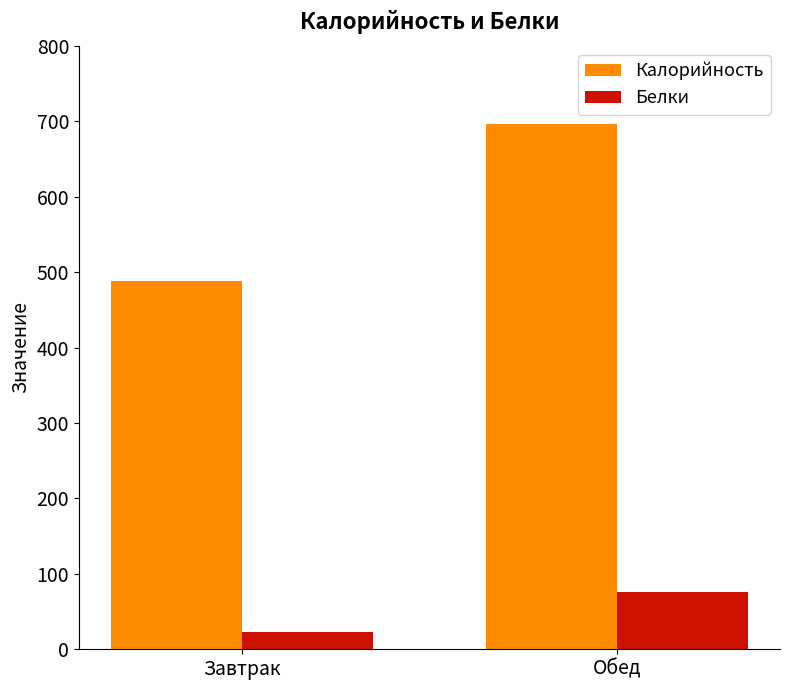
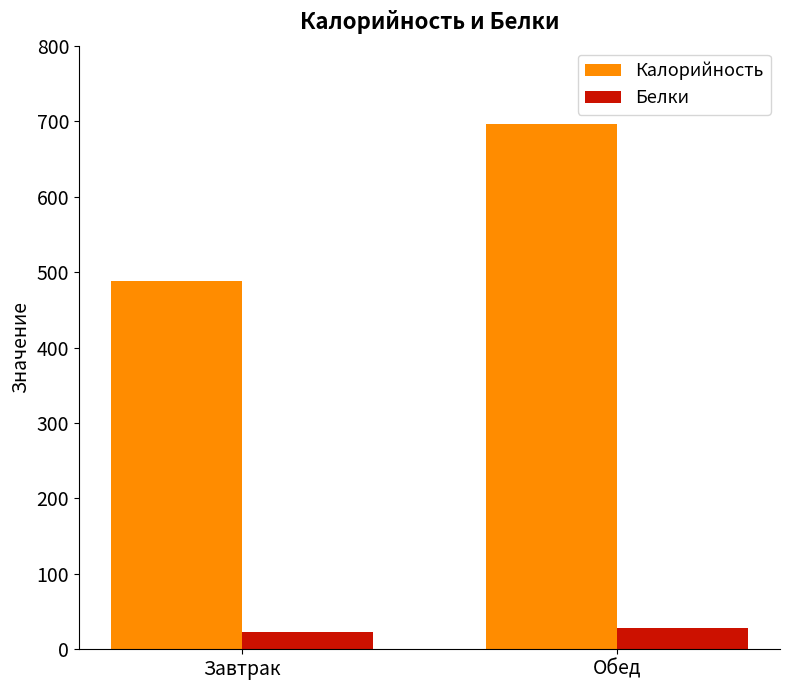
  {
    "Калорийность": {
      "Завтрак": 490,
      "Обед": 700
    },
    "Белки": {
      "Завтрак": 20,
-     "Обед": 80
+     "Обед": 30
    }
  }
